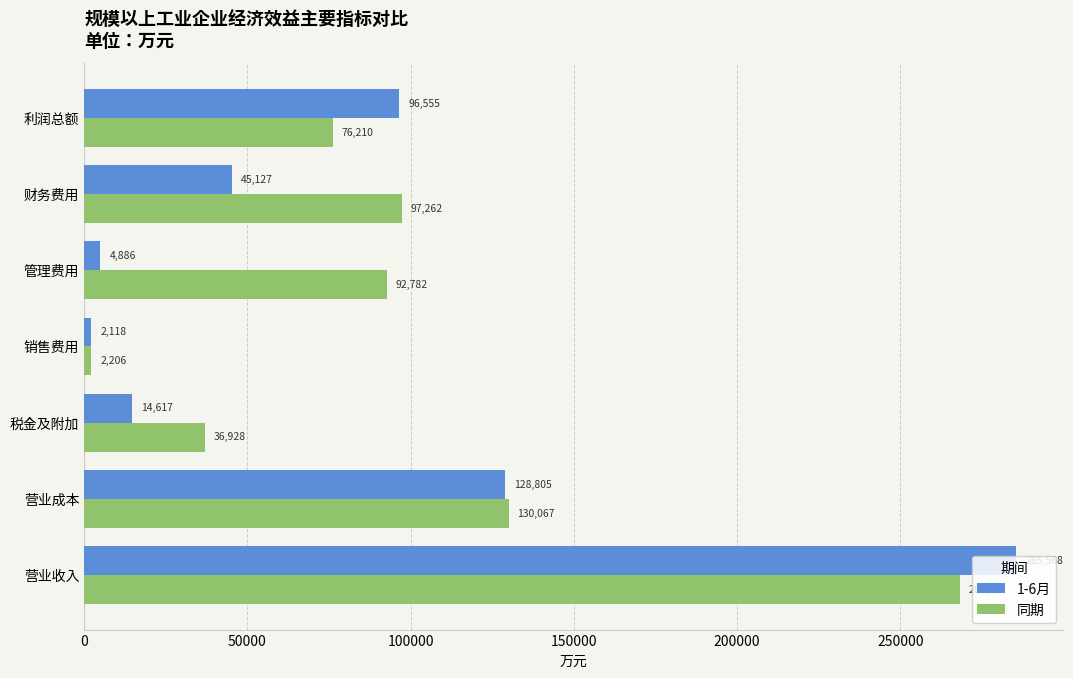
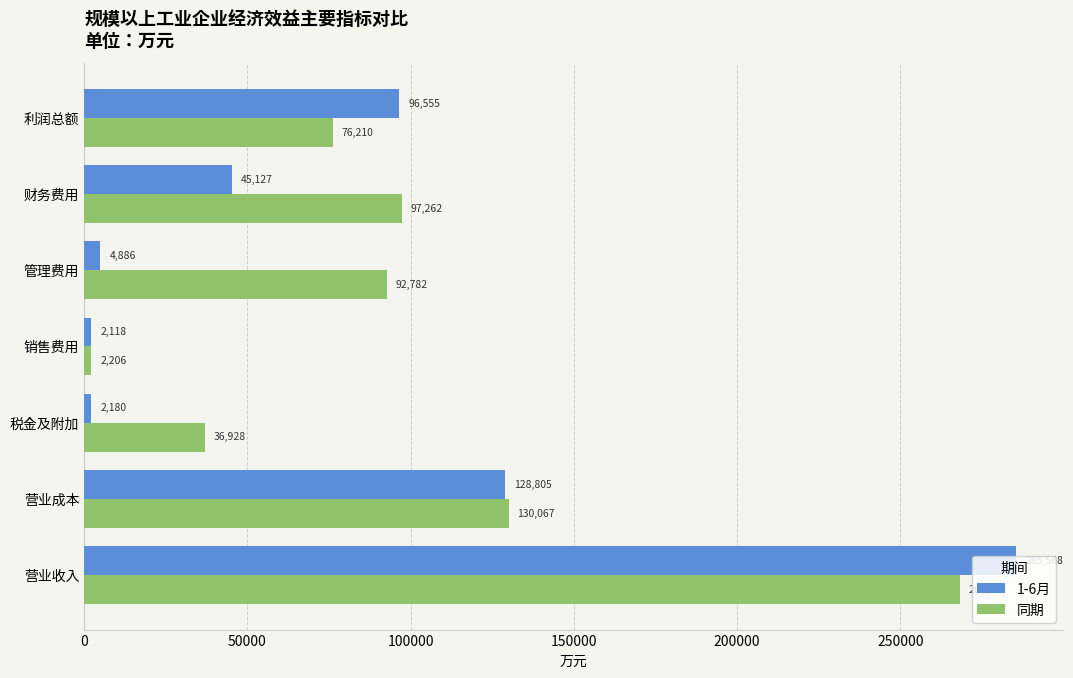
  {
    "1-6月": {
      "利润总额": "96,555",
      "财务费用": "45,127",
      "管理费用": "4,886",
      "销售费用": "2,118",
-     "税金及附加": "14,617",
+     "税金及附加": "2,180",
      "营业成本": "128,805"
    },
    "同期": {
      "利润总额": "76,210",
      "财务费用": "97,262",
      "管理费用": "92,782",
      "销售费用": "2,206",
      "税金及附加": "36,928",
      "营业成本": "130,067"
    }
  }
